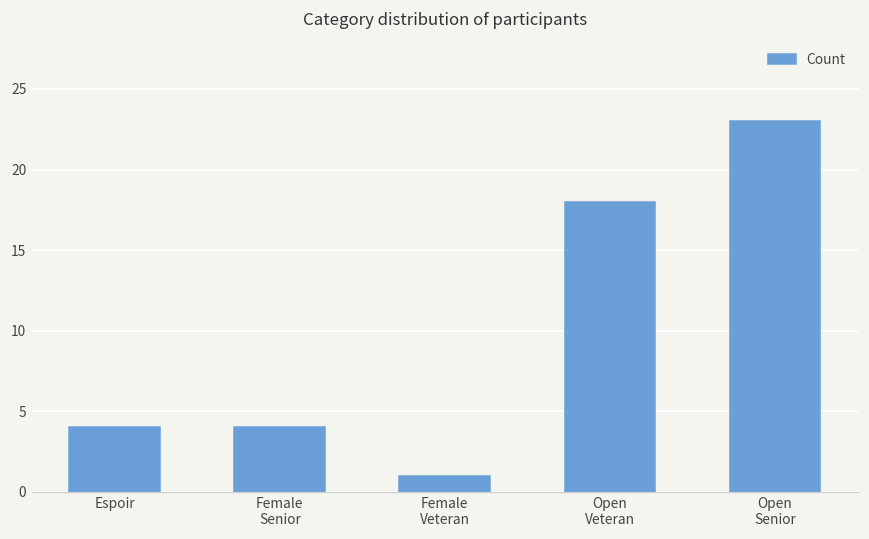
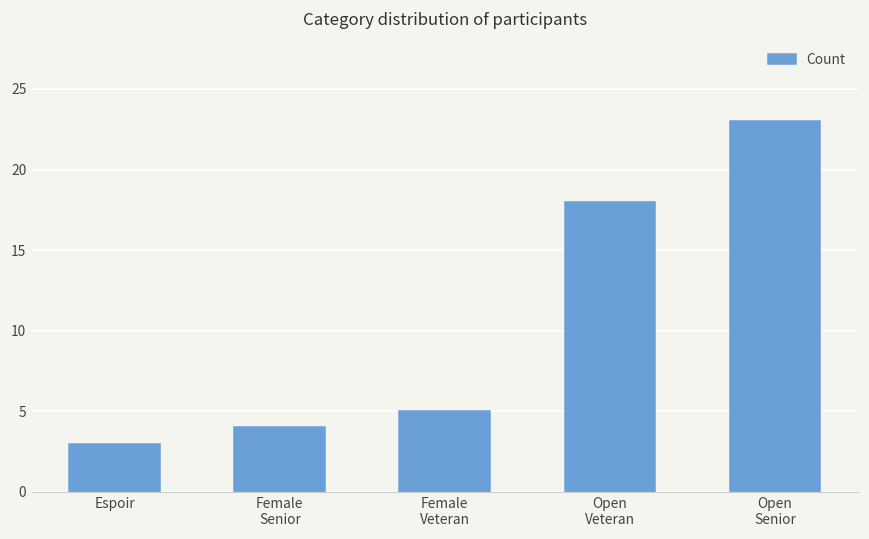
  {
-   "Espoir": 4,
+   "Espoir": 3,
    "Female Senior": 4,
-   "Female Veteran": 1,
+   "Female Veteran": 5,
    "Open Veteran": 18,
    "Open Senior": 23
  }
